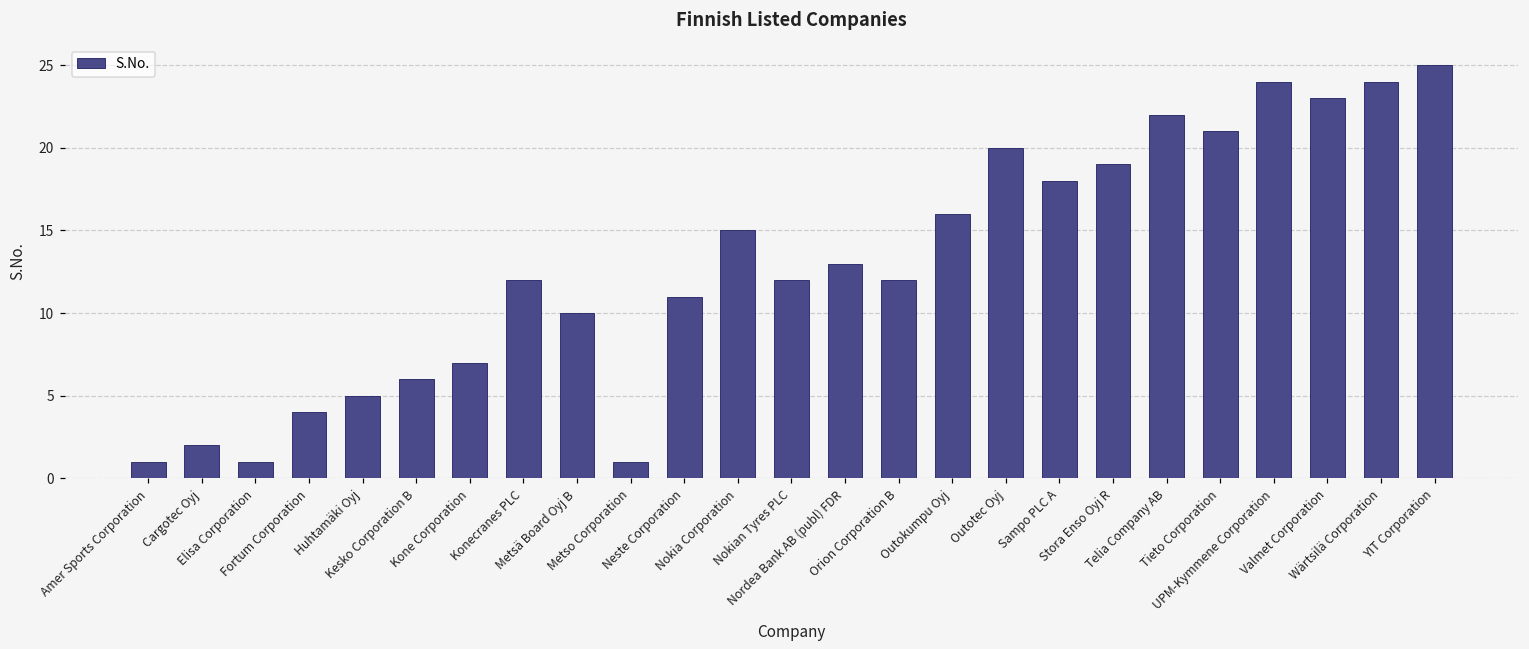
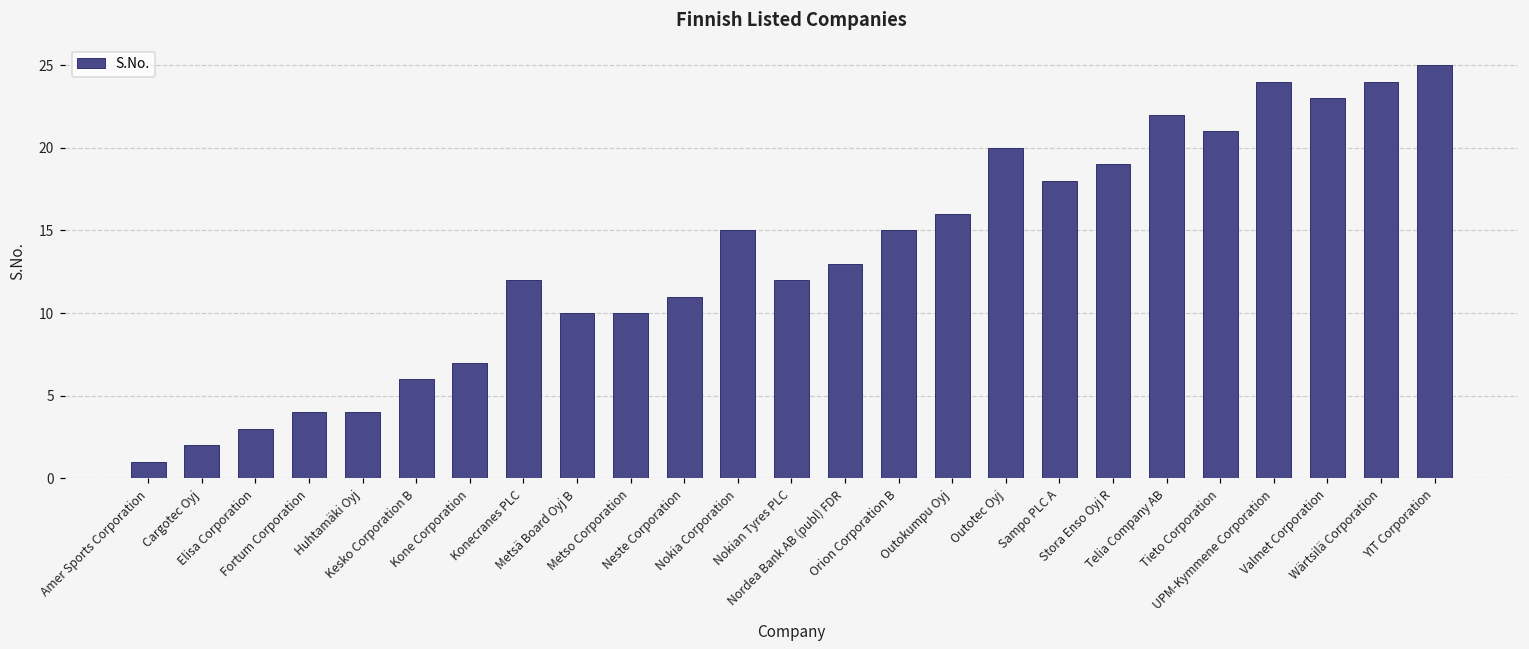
  {
    "Amer Sports Corporation": 1,
    "Cargotec Oyj": 2,
-   "Elisa Corporation": 1,
+   "Elisa Corporation": 3,
    "Fortum Corporation": 4,
-   "Huhtamäki Oyj": 5,
+   "Huhtamäki Oyj": 4,
    "Kesko Corporation B": 6,
    "Kone Corporation": 7,
    "Konecranes PLC": 12,
    "Metsä Board Oyj B": 10,
-   "Metso Corporation": 1,
+   "Metso Corporation": 10,
    "Neste Corporation": 11,
    "Nokia Corporation": 15,
    "Nokian Tyres PLC": 12,
    "Nordea Bank AB (publ) FDR": 13,
-   "Orion Corporation B": 12,
+   "Orion Corporation B": 15,
    "Outokumpu Oyj": 16,
    "Outotec Oyj": 20,
    "Sampo PLC A": 18,
    "Stora Enso Oyj R": 19,
    "Telia Company AB": 22,
    "Tieto Corporation": 21,
    "UPM-Kymmene Corporation": 24,
    "Valmet Corporation": 23,
    "Wärtsilä Corporation": 24,
    "YIT Corporation": 25
  }
